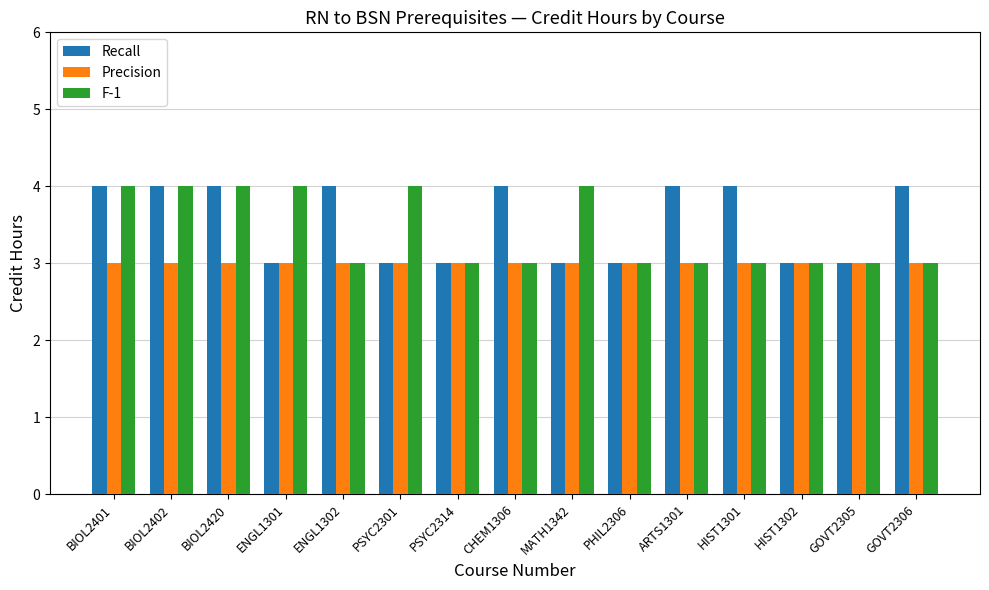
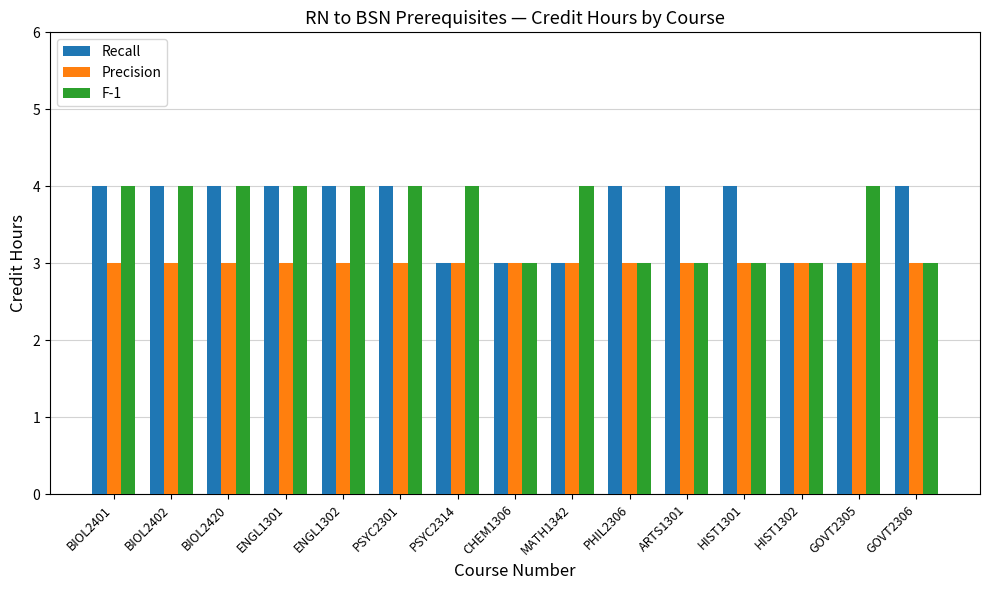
  {
    "Recall": {
      "BIOL2401": 4,
      "BIOL2402": 4,
      "BIOL2420": 4,
-     "ENGL1301": 3,
+     "ENGL1301": 4,
      "ENGL1302": 4,
-     "PSYC2301": 3,
+     "PSYC2301": 4,
      "PSYC2314": 3,
-     "CHEM1306": 4,
+     "CHEM1306": 3,
      "MATH1342": 3,
-     "PHIL2306": 3,
+     "PHIL2306": 4,
      "ARTS1301": 4,
      "HIST1301": 4,
      "HIST1302": 3,
      "GOVT2305": 3,
      "GOVT2306": 4
    },
    "Precision": {
      "BIOL2401": 3,
      "BIOL2402": 3,
      "BIOL2420": 3,
      "ENGL1301": 3,
      "ENGL1302": 3,
      "PSYC2301": 3,
      "PSYC2314": 3,
      "CHEM1306": 3,
      "MATH1342": 3,
      "PHIL2306": 3,
      "ARTS1301": 3,
      "HIST1301": 3,
      "HIST1302": 3,
      "GOVT2305": 3,
      "GOVT2306": 3
    },
    "F-1": {
      "BIOL2401": 4,
      "BIOL2402": 4,
      "BIOL2420": 4,
      "ENGL1301": 4,
-     "ENGL1302": 3,
+     "ENGL1302": 4,
      "PSYC2301": 4,
-     "PSYC2314": 3,
+     "PSYC2314": 4,
      "CHEM1306": 3,
      "MATH1342": 4,
      "PHIL2306": 3,
      "ARTS1301": 3,
      "HIST1301": 3,
      "HIST1302": 3,
-     "GOVT2305": 3,
+     "GOVT2305": 4,
      "GOVT2306": 3
    }
  }
